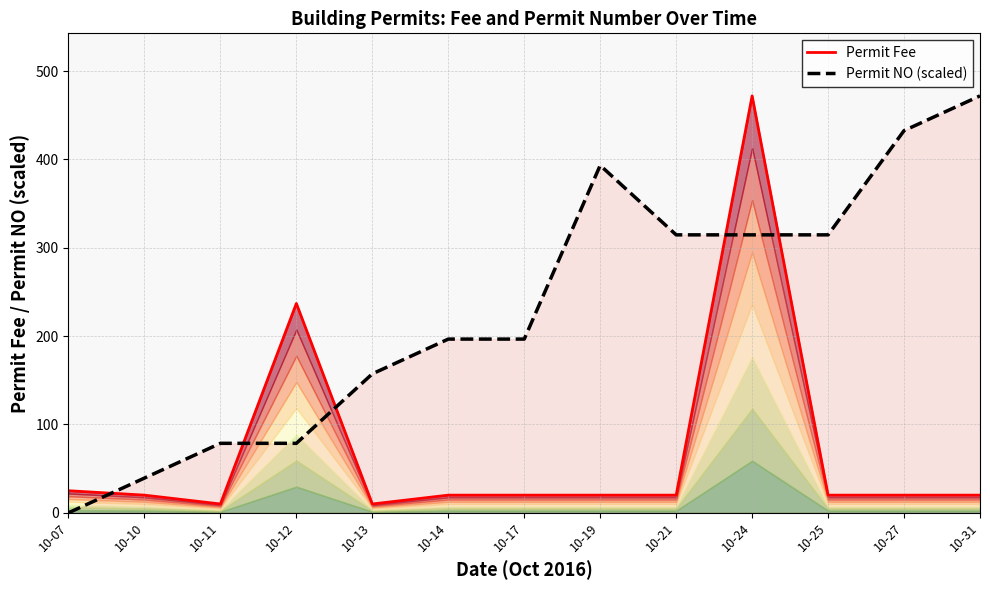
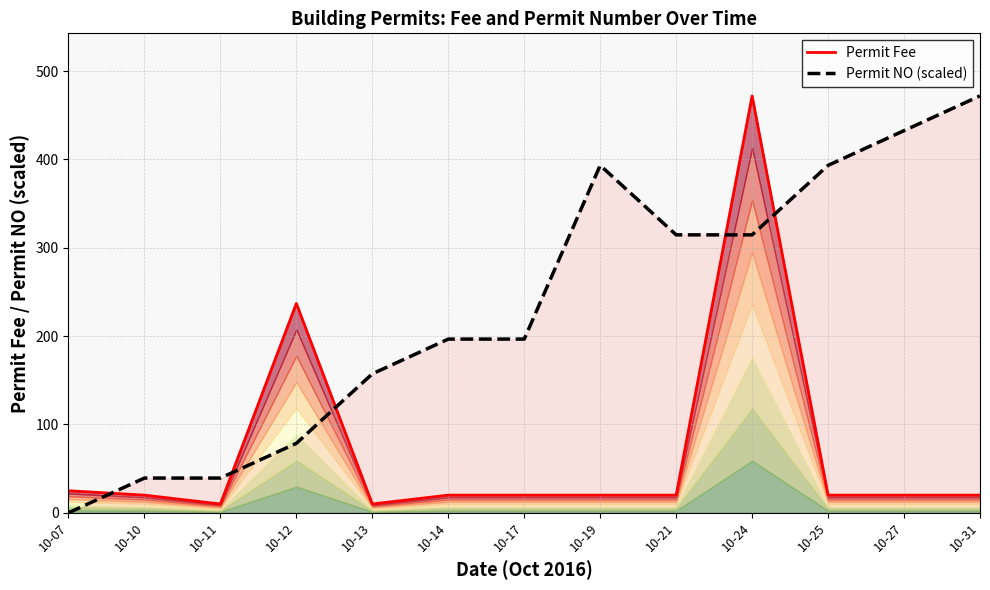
  {
    "Permit NO (scaled)": {
      "10-07": 0,
      "10-10": 40,
-     "10-11": 80,
+     "10-11": 40,
      "10-12": 80,
      "10-13": 160,
      "10-14": 200,
      "10-17": 200,
      "10-19": 390,
      "10-21": 310,
      "10-24": 310,
-     "10-25": 310,
+     "10-25": 390,
      "10-27": 430,
      "10-31": 470
    }
  }
